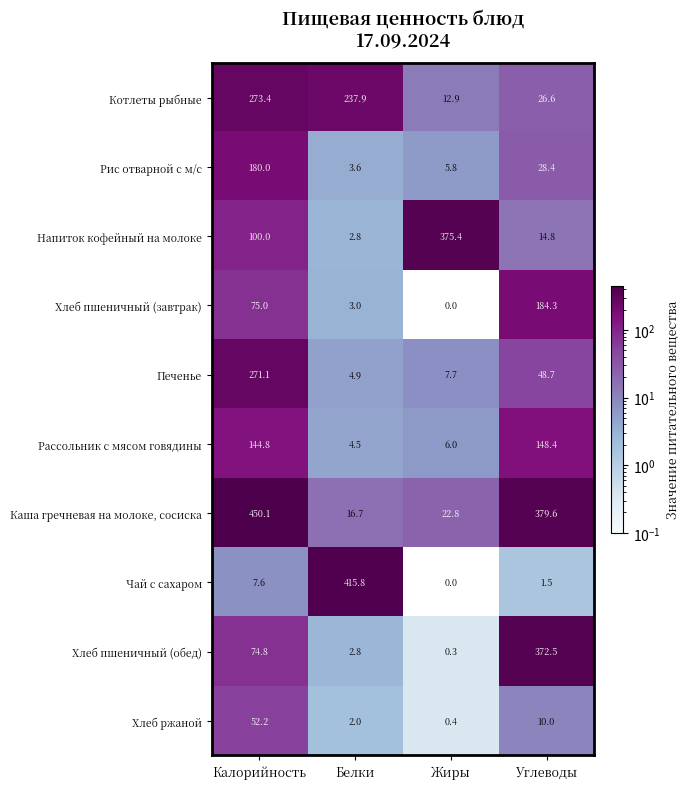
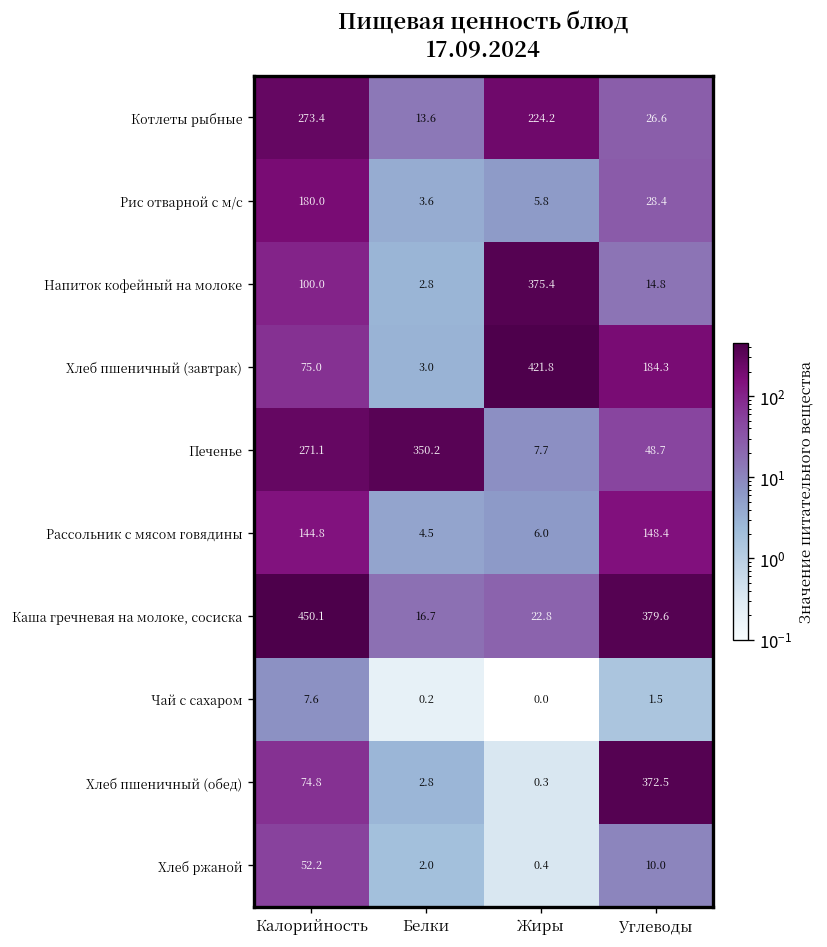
  {
    "Котлеты рыбные": {
      "Калорийность": 273.4,
-     "Белки": 237.9,
-     "Жиры": 12.9,
+     "Белки": 13.6,
+     "Жиры": 224.2,
      "Углеводы": 26.6
    },
    "Рис отварной с м/с": {
      "Калорийность": 180.0,
      "Белки": 3.6,
      "Жиры": 5.8,
      "Углеводы": 28.4
    },
    "Напиток кофейный на молоке": {
      "Калорийность": 100.0,
      "Белки": 2.8,
      "Жиры": 375.4,
      "Углеводы": 14.8
    },
    "Хлеб пшеничный (завтрак)": {
      "Калорийность": 75.0,
      "Белки": 3.0,
-     "Жиры": 0.0,
+     "Жиры": 421.8,
      "Углеводы": 184.3
    },
    "Печенье": {
      "Калорийность": 271.1,
-     "Белки": 4.9,
+     "Белки": 350.2,
      "Жиры": 7.7,
      "Углеводы": 48.7
    },
    "Рассольник с мясом говядины": {
      "Калорийность": 144.8,
      "Белки": 4.5,
      "Жиры": 6.0,
      "Углеводы": 148.4
    },
    "Каша гречневая на молоке, сосиска": {
      "Калорийность": 450.1,
      "Белки": 16.7,
      "Жиры": 22.8,
      "Углеводы": 379.6
    },
    "Чай с сахаром": {
      "Калорийность": 7.6,
-     "Белки": 415.8,
+     "Белки": 0.2,
      "Жиры": 0.0,
      "Углеводы": 1.5
    },
    "Хлеб пшеничный (обед)": {
      "Калорийность": 74.8,
      "Белки": 2.8,
      "Жиры": 0.3,
      "Углеводы": 372.5
    },
    "Хлеб ржаной": {
      "Калорийность": 52.2,
      "Белки": 2.0,
      "Жиры": 0.4,
      "Углеводы": 10.0
    }
  }
